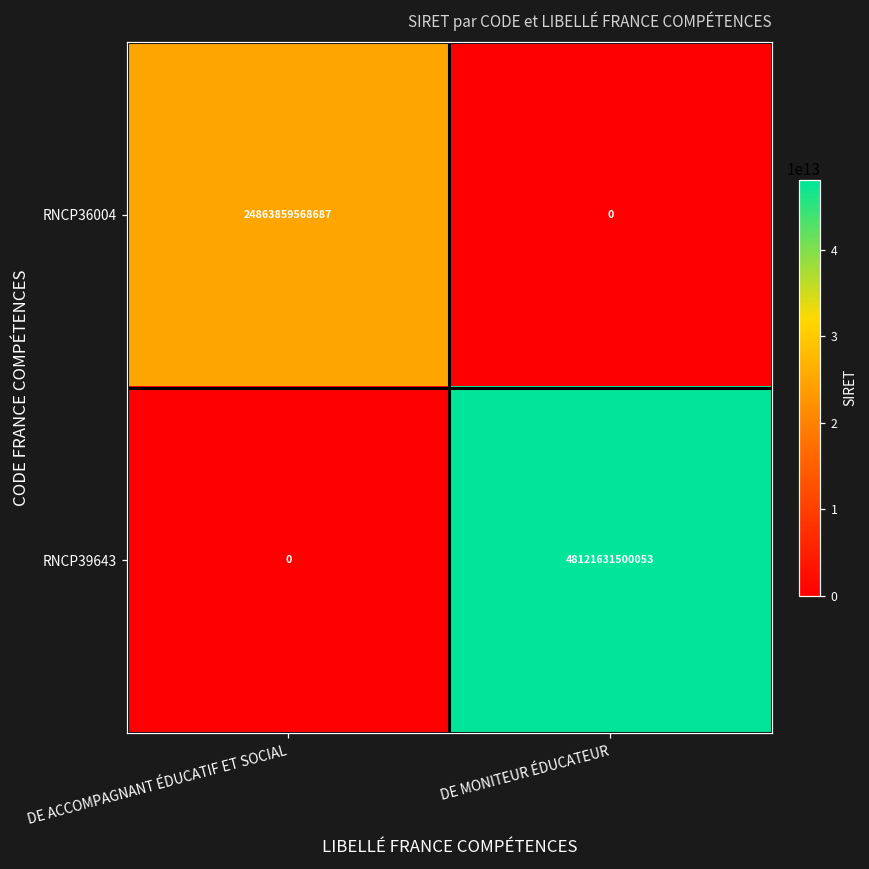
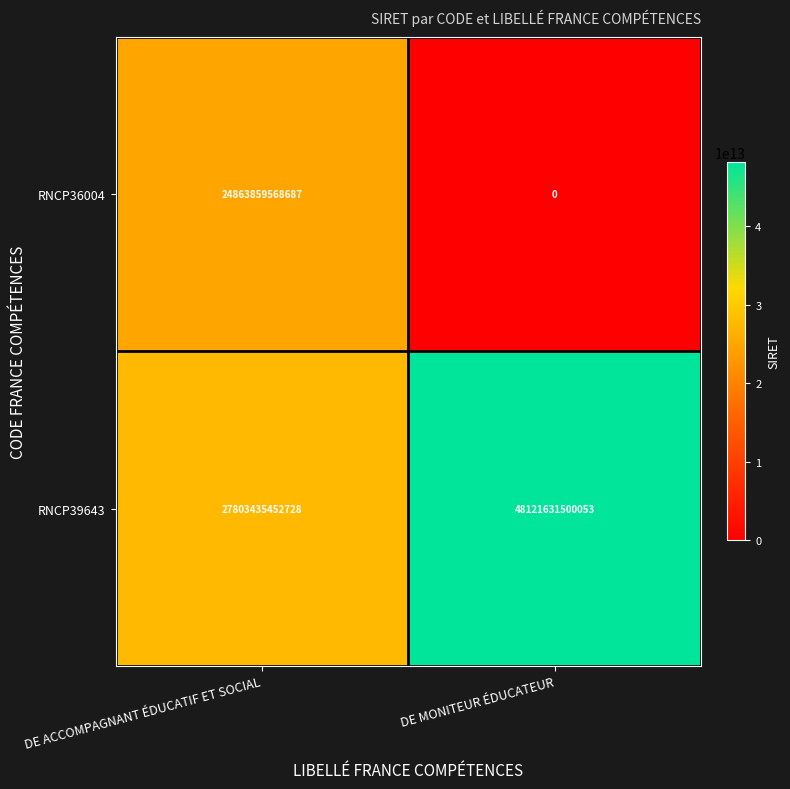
  {
    "RNCP36004": {
      "DE ACCOMPAGNANT ÉDUCATIF ET SOCIAL": 24863859568687,
      "DE MONITEUR ÉDUCATEUR": 0
    },
    "RNCP39643": {
-     "DE ACCOMPAGNANT ÉDUCATIF ET SOCIAL": 0,
+     "DE ACCOMPAGNANT ÉDUCATIF ET SOCIAL": 27803435452728,
      "DE MONITEUR ÉDUCATEUR": 48121631500053
    }
  }
